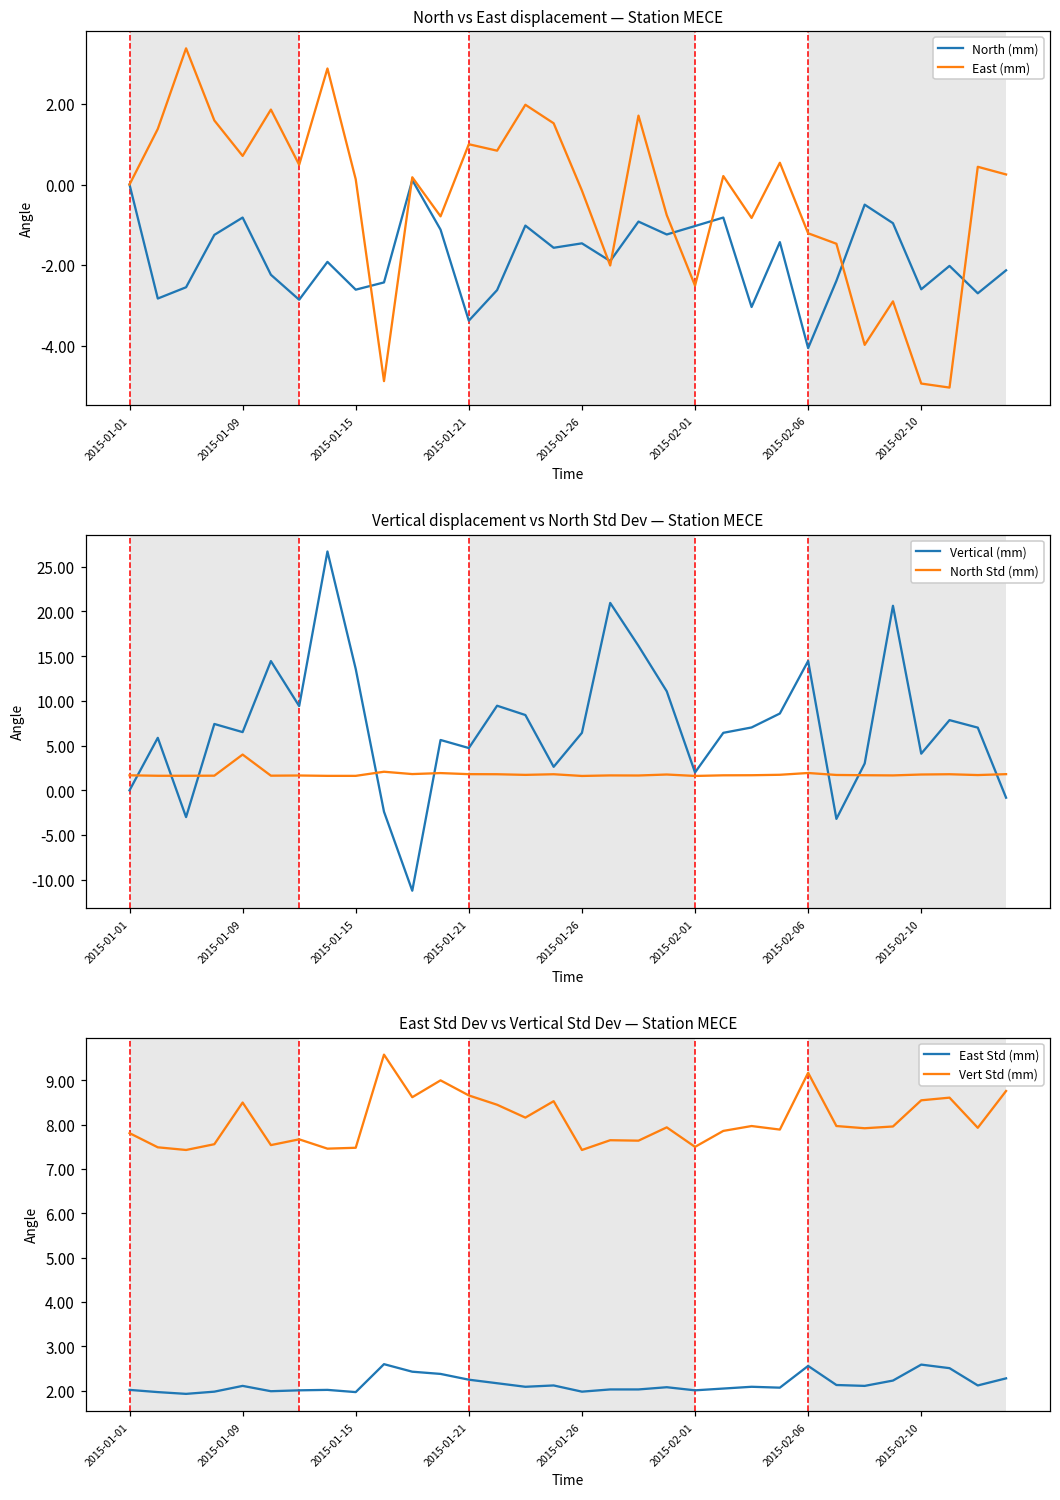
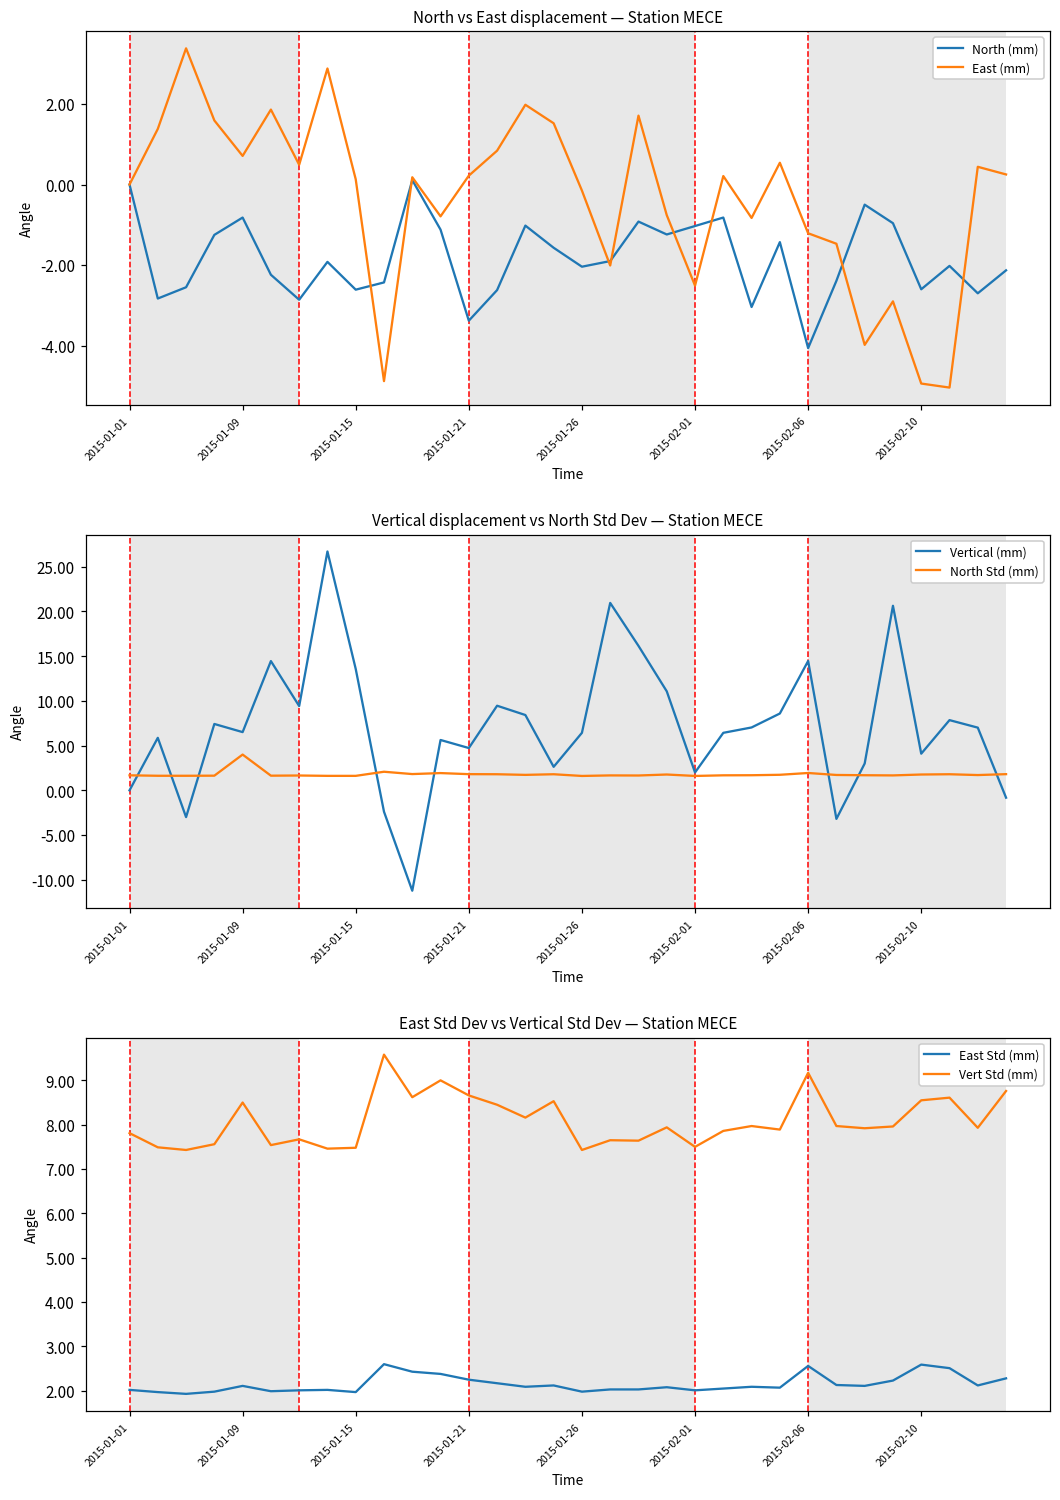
  {
    "North vs East displacement — Station MECE": {
      "North (mm)": {
        "2015-01-09": -0.8,
        "2015-01-15": -2.6,
        "2015-01-21": -3.4,
-       "2015-01-26": -1.5,
+       "2015-01-26": -2.0,
        "2015-02-01": -1.0,
        "2015-02-06": -4.1,
        "2015-02-10": -2.6
      },
      "East (mm)": {
        "2015-01-09": 0.7,
        "2015-01-15": 0.1,
-       "2015-01-21": 1.0,
+       "2015-01-21": 0.2,
        "2015-01-26": -0.2,
        "2015-02-01": -2.5,
        "2015-02-06": -1.2,
        "2015-02-10": -4.9
      }
    },
    "Vertical displacement vs North Std Dev — Station MECE": {
      "Vertical (mm)": {
        "2015-01-01": 0,
        "2015-01-09": 7,
        "2015-01-15": 14,
        "2015-01-21": 5,
        "2015-01-26": 6,
        "2015-02-01": 2,
        "2015-02-06": 14,
        "2015-02-10": 4
      },
      "North Std (mm)": {
        "2015-01-01": 2,
        "2015-01-09": 4,
        "2015-01-15": 2,
        "2015-01-21": 2,
        "2015-01-26": 2,
        "2015-02-01": 2,
        "2015-02-06": 2,
        "2015-02-10": 2
      }
    },
    "East Std Dev vs Vertical Std Dev — Station MECE": {
      "East Std (mm)": {
        "2015-01-01": 2.0,
        "2015-01-09": 2.1,
        "2015-01-15": 2.0,
        "2015-01-21": 2.3,
        "2015-01-26": 2.0,
        "2015-02-01": 2.0,
        "2015-02-06": 2.6,
        "2015-02-10": 2.6
      },
      "Vert Std (mm)": {
        "2015-01-01": 7.8,
        "2015-01-09": 8.5,
        "2015-01-15": 7.5,
        "2015-01-21": 8.7,
        "2015-01-26": 7.4,
        "2015-02-01": 7.5,
        "2015-02-06": 9.2,
        "2015-02-10": 8.6
      }
    }
  }
